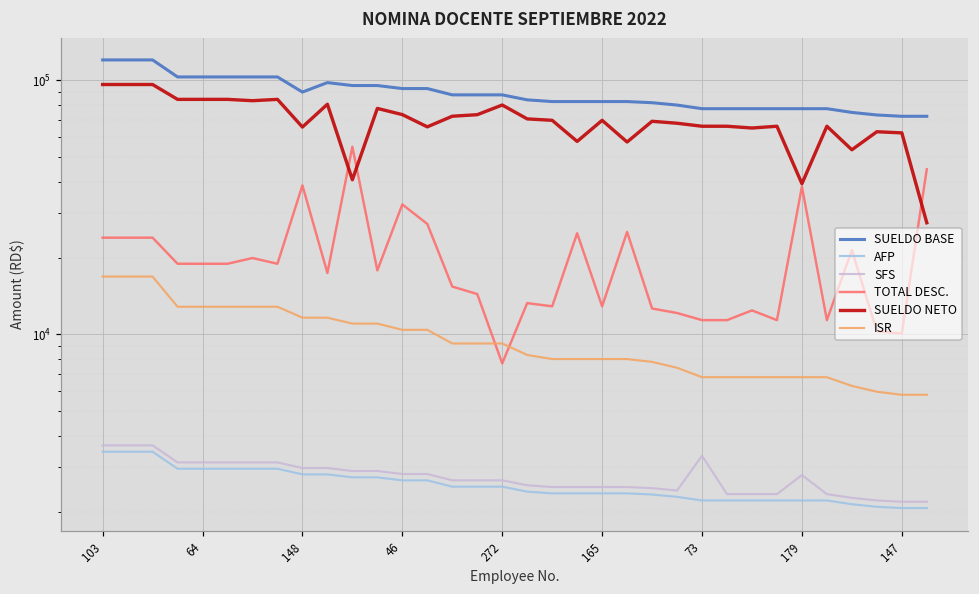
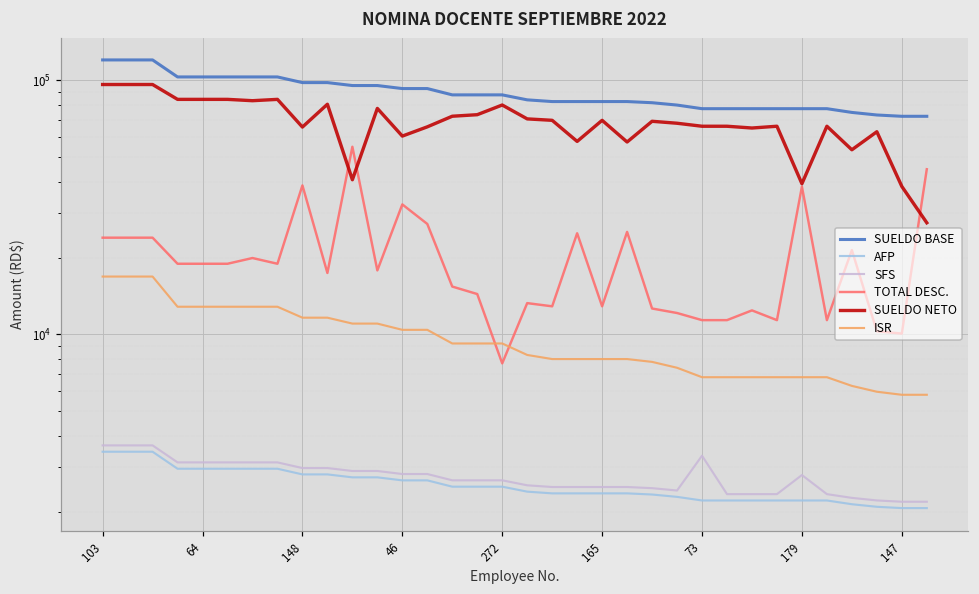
  {
    "SUELDO BASE": {
      "103": 120000,
      "64": 100000,
-     "148": 90000,
+     "148": 98000,
      "46": 93000,
      "272": 88000,
      "165": 83000,
      "73": 77000,
      "179": 77000,
      "147": 72000
    },
    "SUELDO NETO": {
      "103": 96000,
      "64": 84000,
      "148": 66000,
-     "46": 73000,
+     "46": 60000,
      "272": 80000,
      "165": 70000,
      "73": 66000,
      "179": 39000,
-     "147": 62000
+     "147": 38000
    }
  }
